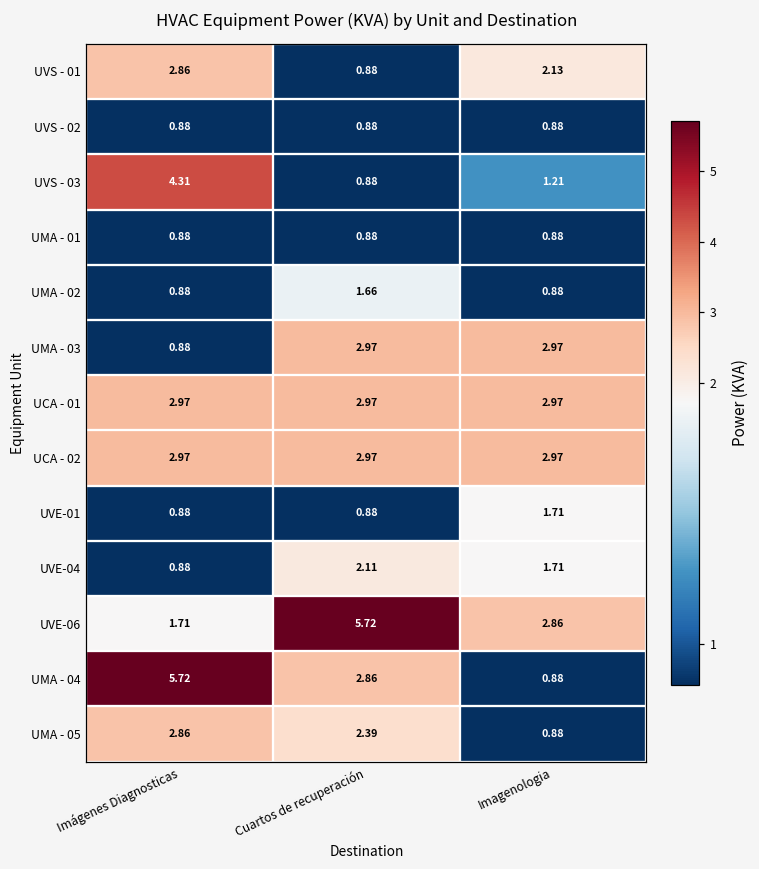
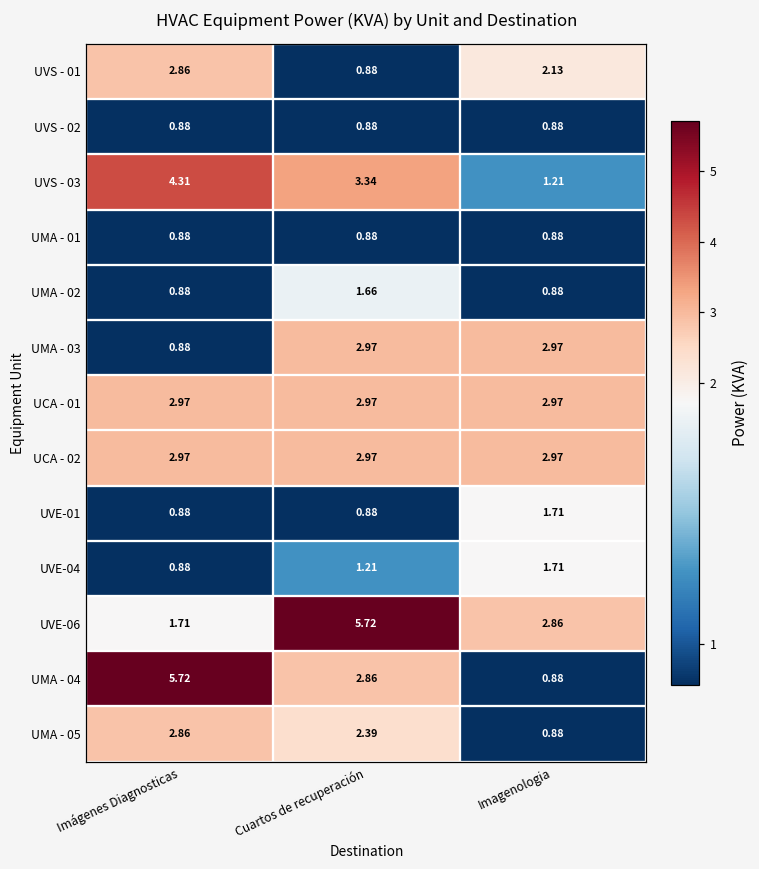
  {
    "UVS - 01": {
      "Imágenes Diagnosticas": 2.86,
      "Cuartos de recuperación": 0.88,
      "Imagenologia": 2.13
    },
    "UVS - 02": {
      "Imágenes Diagnosticas": 0.88,
      "Cuartos de recuperación": 0.88,
      "Imagenologia": 0.88
    },
    "UVS - 03": {
      "Imágenes Diagnosticas": 4.31,
-     "Cuartos de recuperación": 0.88,
+     "Cuartos de recuperación": 3.34,
      "Imagenologia": 1.21
    },
    "UMA - 01": {
      "Imágenes Diagnosticas": 0.88,
      "Cuartos de recuperación": 0.88,
      "Imagenologia": 0.88
    },
    "UMA - 02": {
      "Imágenes Diagnosticas": 0.88,
      "Cuartos de recuperación": 1.66,
      "Imagenologia": 0.88
    },
    "UMA - 03": {
      "Imágenes Diagnosticas": 0.88,
      "Cuartos de recuperación": 2.97,
      "Imagenologia": 2.97
    },
    "UCA - 01": {
      "Imágenes Diagnosticas": 2.97,
      "Cuartos de recuperación": 2.97,
      "Imagenologia": 2.97
    },
    "UCA - 02": {
      "Imágenes Diagnosticas": 2.97,
      "Cuartos de recuperación": 2.97,
      "Imagenologia": 2.97
    },
    "UVE-01": {
      "Imágenes Diagnosticas": 0.88,
      "Cuartos de recuperación": 0.88,
      "Imagenologia": 1.71
    },
    "UVE-04": {
      "Imágenes Diagnosticas": 0.88,
-     "Cuartos de recuperación": 2.11,
+     "Cuartos de recuperación": 1.21,
      "Imagenologia": 1.71
    },
    "UVE-06": {
      "Imágenes Diagnosticas": 1.71,
      "Cuartos de recuperación": 5.72,
      "Imagenologia": 2.86
    },
    "UMA - 04": {
      "Imágenes Diagnosticas": 5.72,
      "Cuartos de recuperación": 2.86,
      "Imagenologia": 0.88
    },
    "UMA - 05": {
      "Imágenes Diagnosticas": 2.86,
      "Cuartos de recuperación": 2.39,
      "Imagenologia": 0.88
    }
  }
